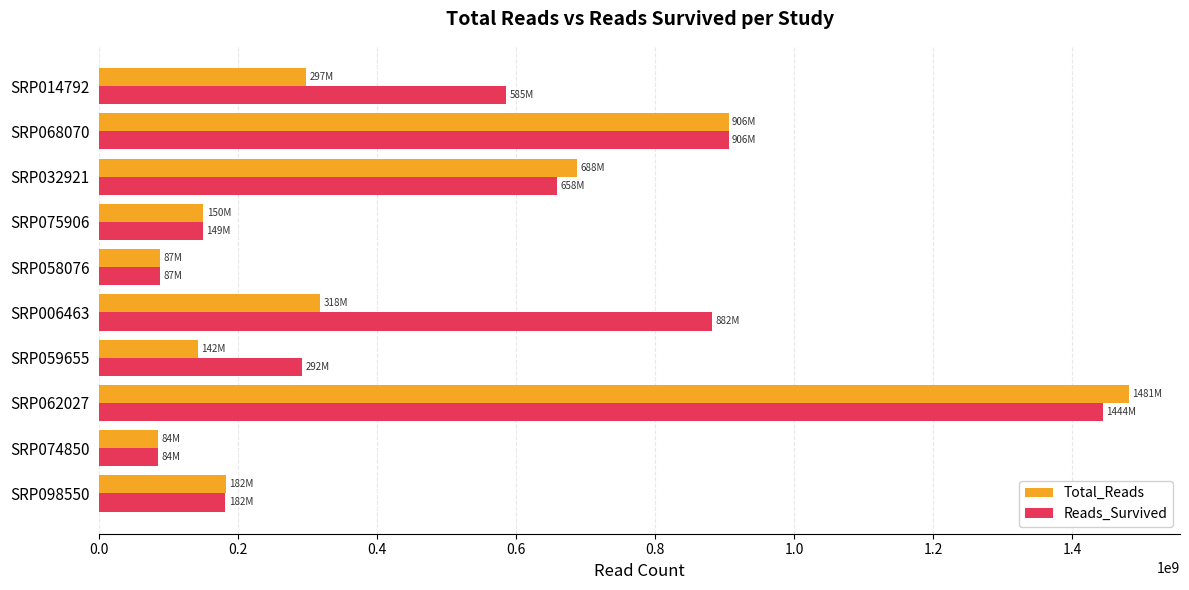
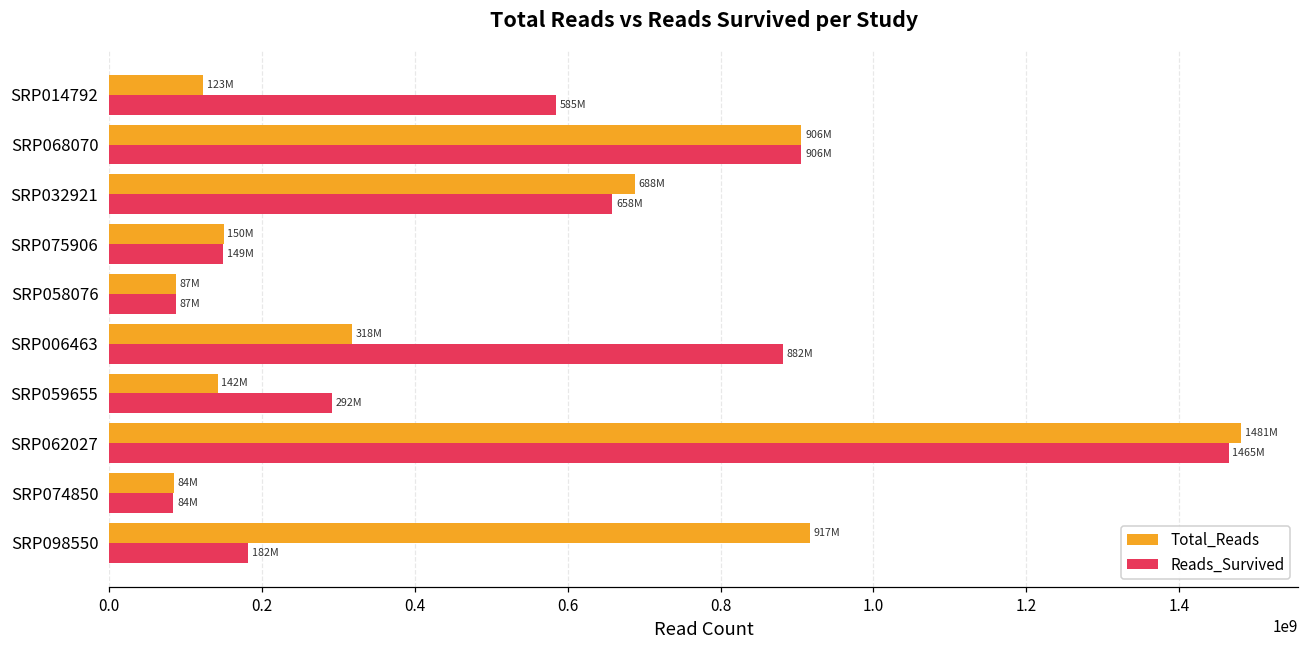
  {
    "Total_Reads": {
-     "SRP014792": "297M",
+     "SRP014792": "123M",
      "SRP068070": "906M",
      "SRP032921": "688M",
      "SRP075906": "150M",
      "SRP058076": "87M",
      "SRP006463": "318M",
      "SRP059655": "142M",
      "SRP062027": "1481M",
      "SRP074850": "84M",
-     "SRP098550": "182M"
+     "SRP098550": "917M"
    },
    "Reads_Survived": {
      "SRP014792": "585M",
      "SRP068070": "906M",
      "SRP032921": "658M",
      "SRP075906": "149M",
      "SRP058076": "87M",
      "SRP006463": "882M",
      "SRP059655": "292M",
-     "SRP062027": "1444M",
+     "SRP062027": "1465M",
      "SRP074850": "84M",
      "SRP098550": "182M"
    }
  }
